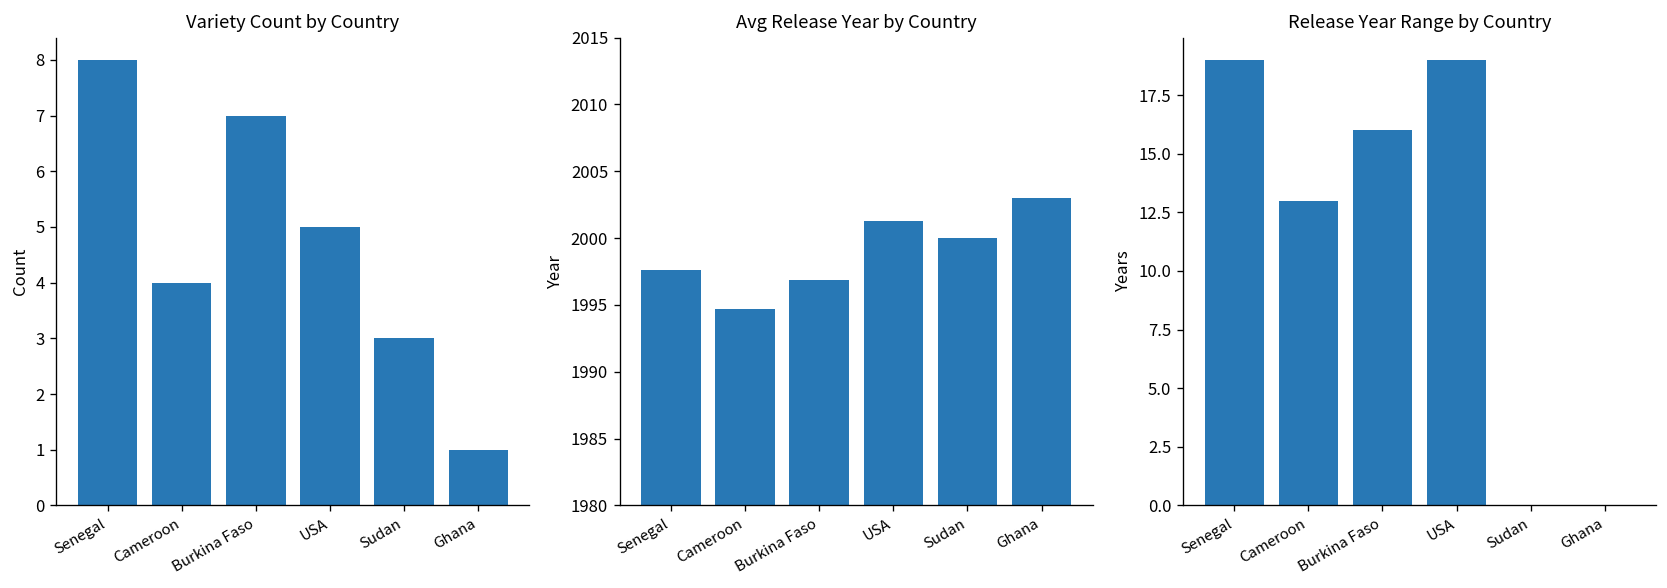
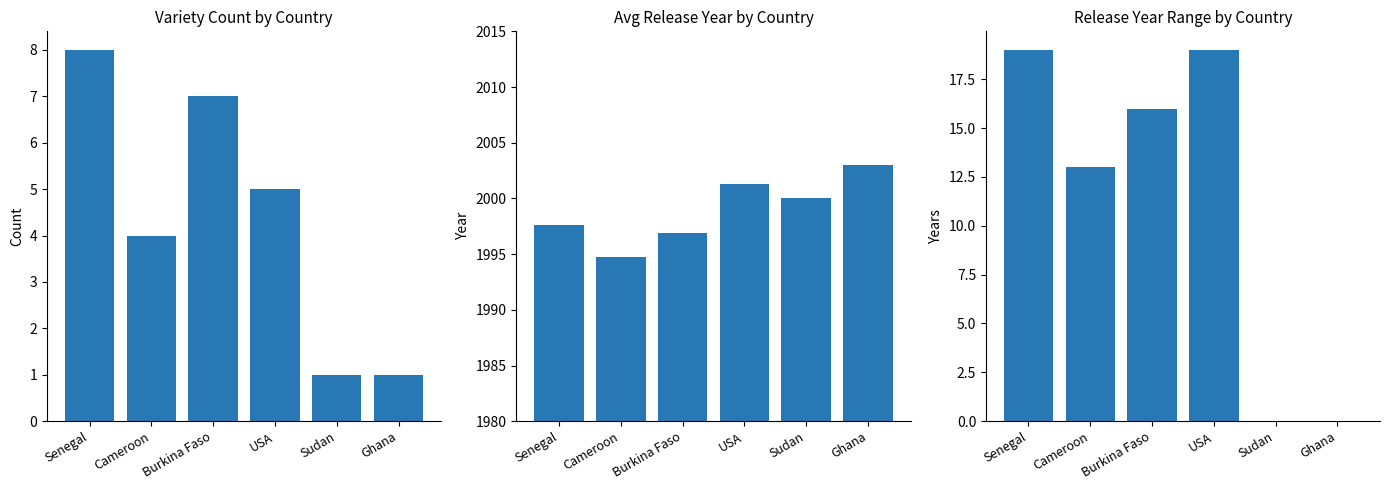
  {
    "Variety Count by Country": {
      "Senegal": 8,
      "Cameroon": 4,
      "Burkina Faso": 7,
      "USA": 5,
-     "Sudan": 3,
+     "Sudan": 1,
      "Ghana": 1
    },
    "Avg Release Year by Country": {
      "Senegal": 1997.6,
      "Cameroon": 1994.7,
      "Burkina Faso": 1996.9,
      "USA": 2001.3,
      "Sudan": 2000.0,
      "Ghana": 2003.0
    },
    "Release Year Range by Country": {
      "Senegal": 19.0,
      "Cameroon": 13.0,
      "Burkina Faso": 16.0,
      "USA": 19.0,
      "Sudan": 0.0,
      "Ghana": 0.0
    }
  }
